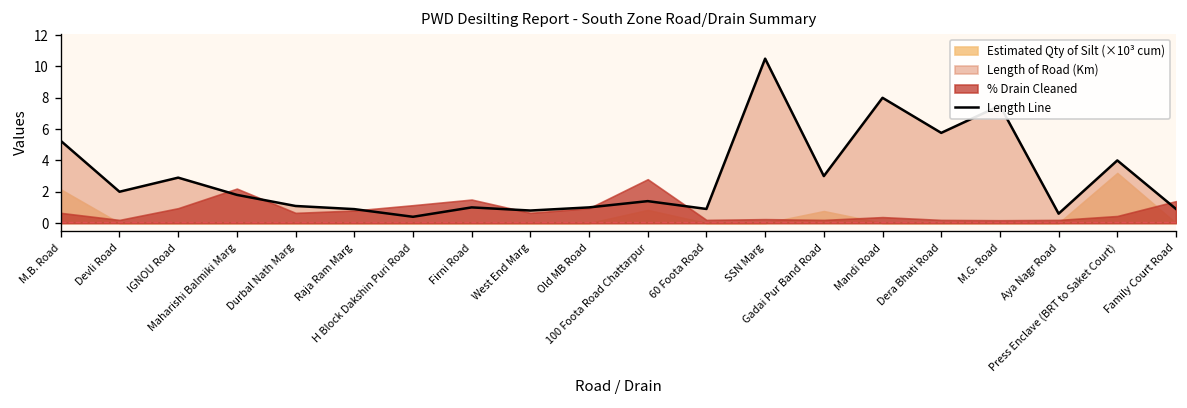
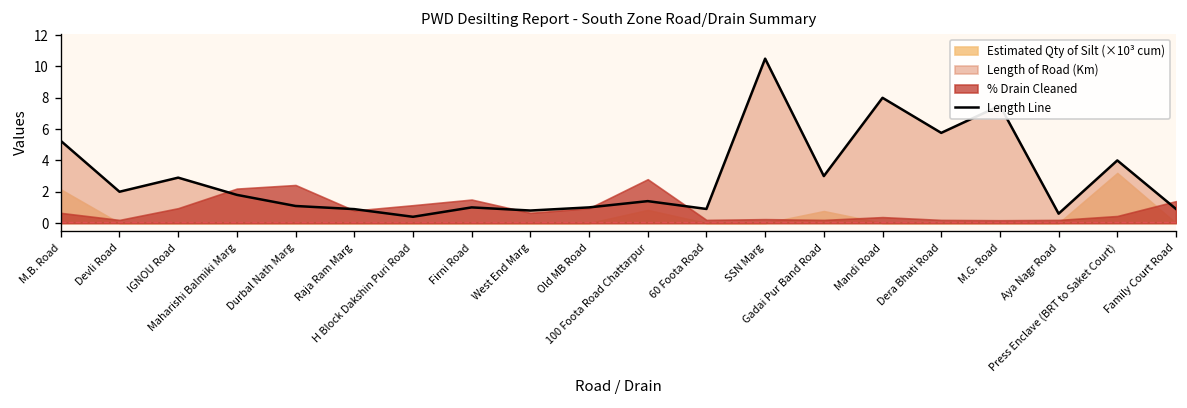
  {
    "% Drain Cleaned": {
      "M.B. Road": 0.7,
      "Devli Road": 0.2,
      "IGNOU Road": 1.0,
      "Maharishi Balmiki Marg": 2.2,
-     "Durbal Nath Marg": 0.7,
+     "Durbal Nath Marg": 2.4,
      "H Block Dakshin Puri Road": 1.1,
      "Firni Road": 1.5,
      "100 Foota Road Chattarpur": 2.8,
      "60 Foota Road": 0.2,
      "SSN Marg": 0.3,
      "Gadai Pur Band Road": 0.2,
      "Mandi Road": 0.4,
      "Dera Bhati Road": 0.2,
      "Aya Nagr Road": 0.2,
      "Press Enclave (BRT to Saket Court)": 0.5,
      "Family Court Road": 1.4
    }
  }
